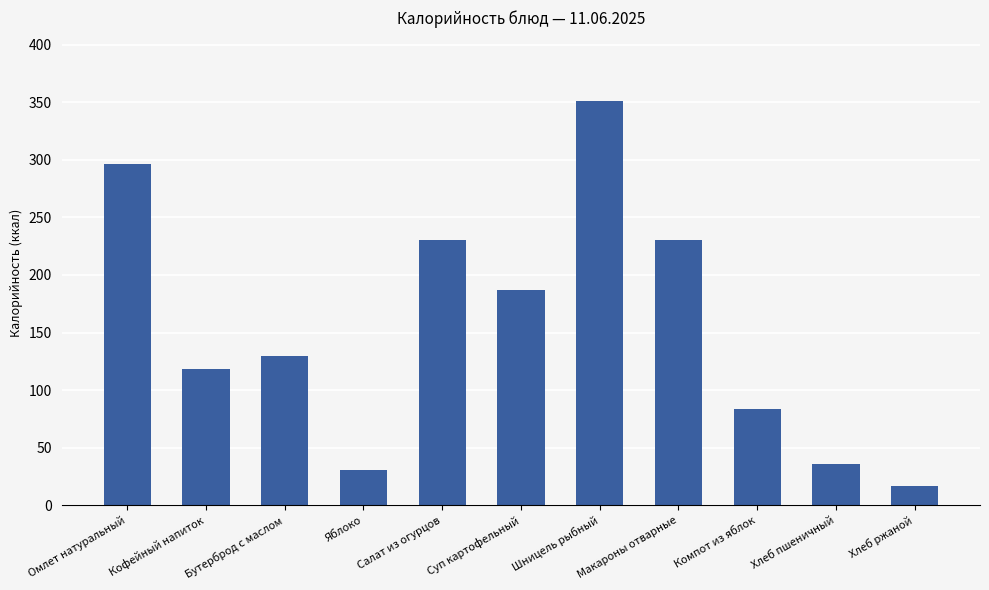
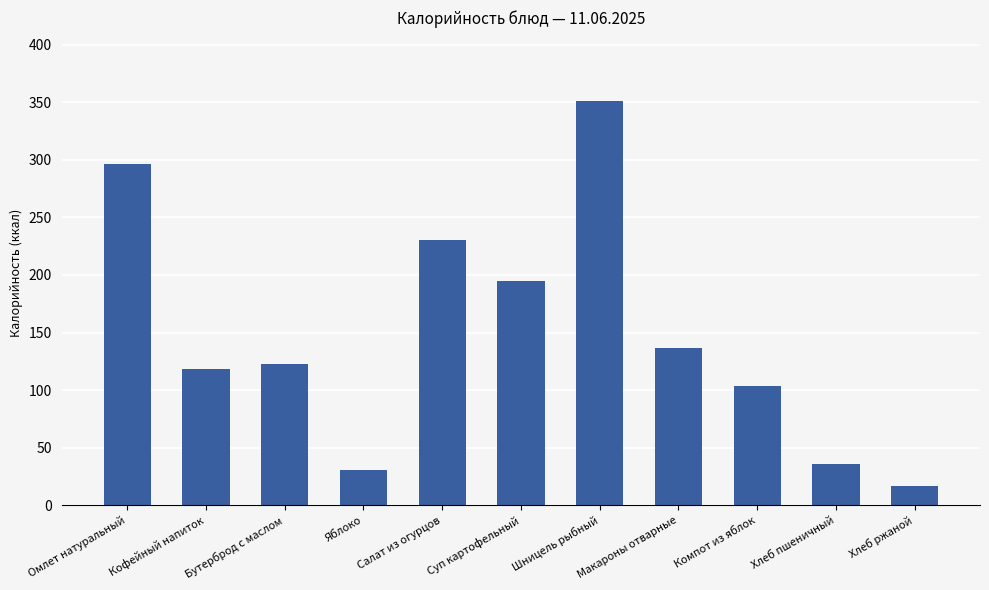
  {
    "Омлет натуральный": 296,
    "Кофейный напиток": 118,
-   "Бутерброд с маслом": 130,
+   "Бутерброд с маслом": 123,
    "Яблоко": 31,
    "Салат из огурцов": 230,
-   "Суп картофельный": 187,
+   "Суп картофельный": 195,
    "Шницель рыбный": 351,
-   "Макароны отварные": 230,
-   "Компот из яблок": 84,
+   "Макароны отварные": 137,
+   "Компот из яблок": 104,
    "Хлеб пшеничный": 36,
    "Хлеб ржаной": 17
  }
